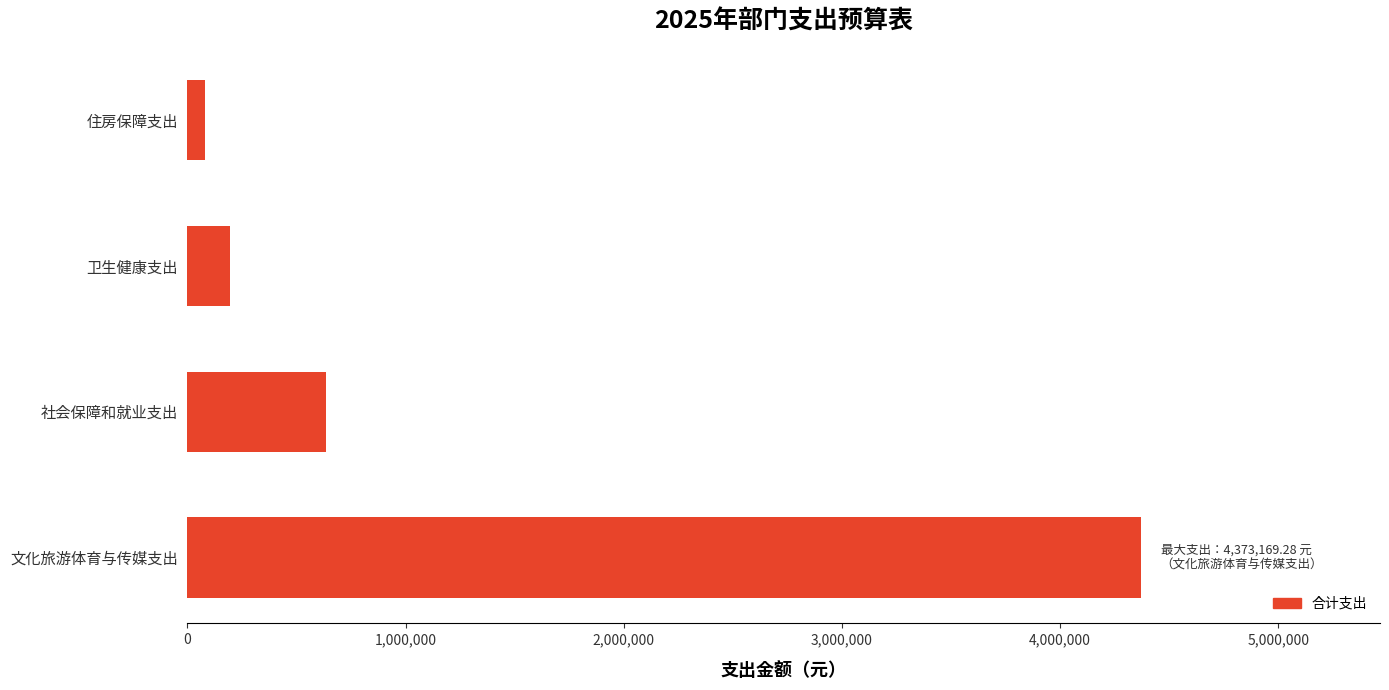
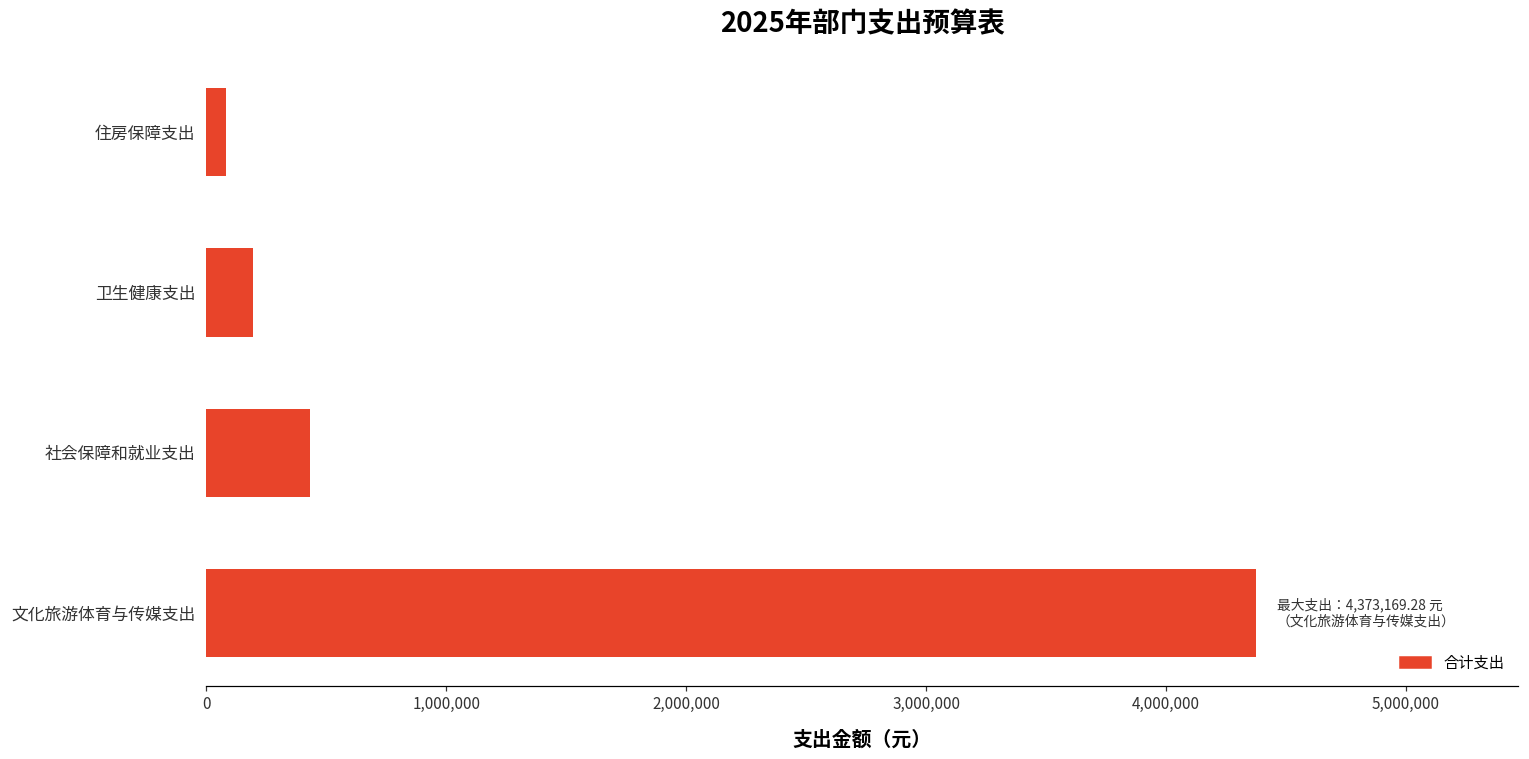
  {
    "住房保障支出": "80,000",
    "卫生健康支出": "200,000",
-   "社会保障和就业支出": "640,000"
+   "社会保障和就业支出": "430,000"
  }
